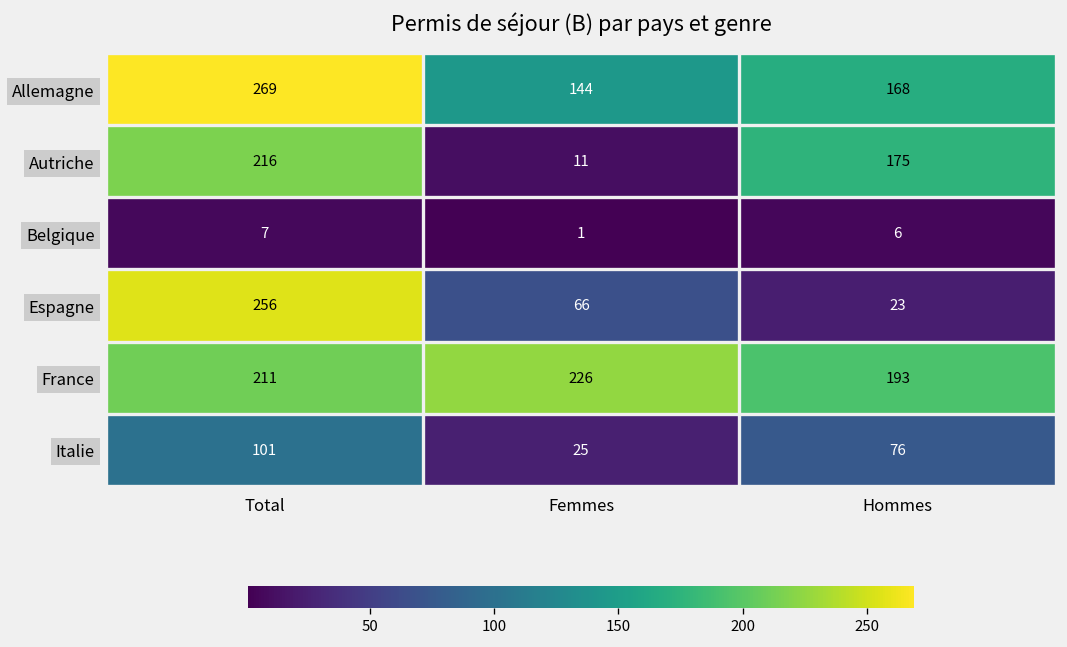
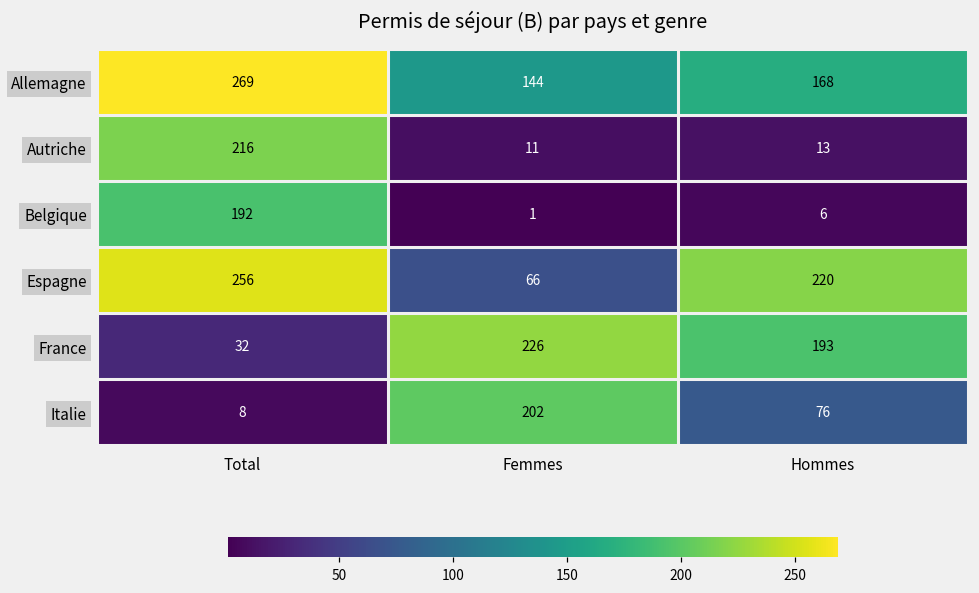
  {
    "Allemagne": {
      "Total": 269,
      "Femmes": 144,
      "Hommes": 168
    },
    "Autriche": {
      "Total": 216,
      "Femmes": 11,
-     "Hommes": 175
+     "Hommes": 13
    },
    "Belgique": {
-     "Total": 7,
+     "Total": 192,
      "Femmes": 1,
      "Hommes": 6
    },
    "Espagne": {
      "Total": 256,
      "Femmes": 66,
-     "Hommes": 23
+     "Hommes": 220
    },
    "France": {
-     "Total": 211,
+     "Total": 32,
      "Femmes": 226,
      "Hommes": 193
    },
    "Italie": {
-     "Total": 101,
-     "Femmes": 25,
+     "Total": 8,
+     "Femmes": 202,
      "Hommes": 76
    }
  }
